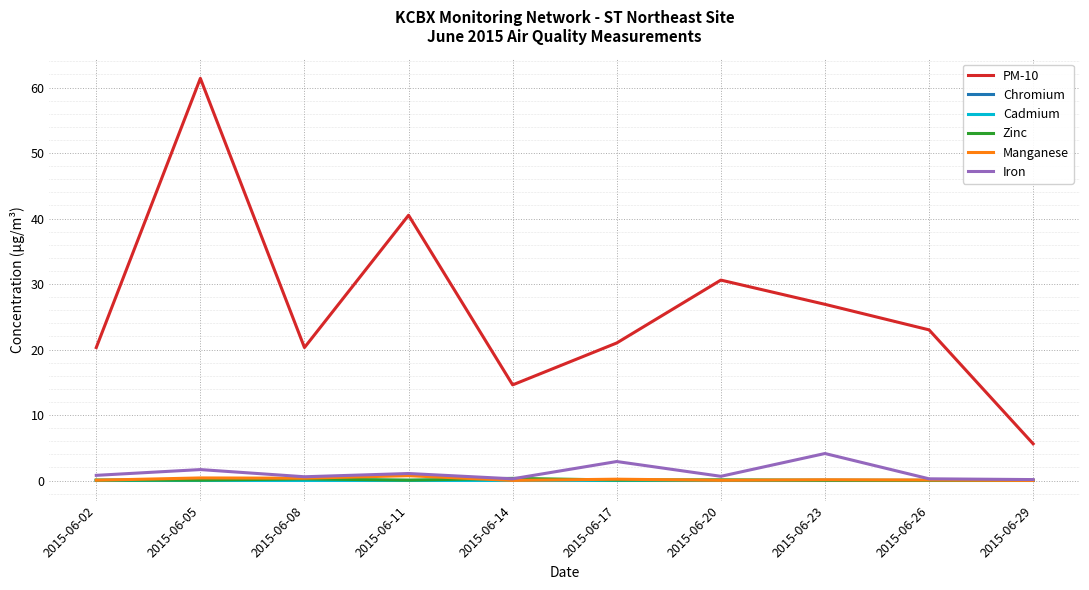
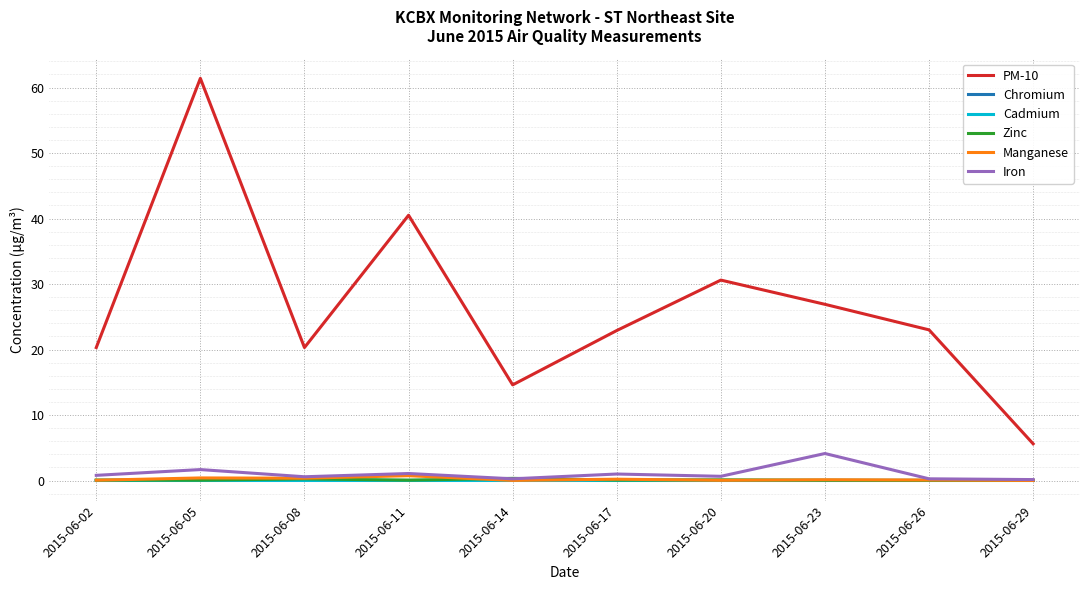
  {
    "PM-10": {
      "2015-06-02": 20,
      "2015-06-05": 61,
      "2015-06-08": 20,
      "2015-06-11": 41,
      "2015-06-14": 15,
-     "2015-06-17": 21,
+     "2015-06-17": 23,
      "2015-06-20": 31,
      "2015-06-23": 27,
      "2015-06-26": 23,
      "2015-06-29": 6
    },
    "Iron": {
      "2015-06-02": 1,
      "2015-06-05": 2,
-     "2015-06-17": 3,
+     "2015-06-17": 1,
      "2015-06-20": 1,
      "2015-06-23": 4
    }
  }
